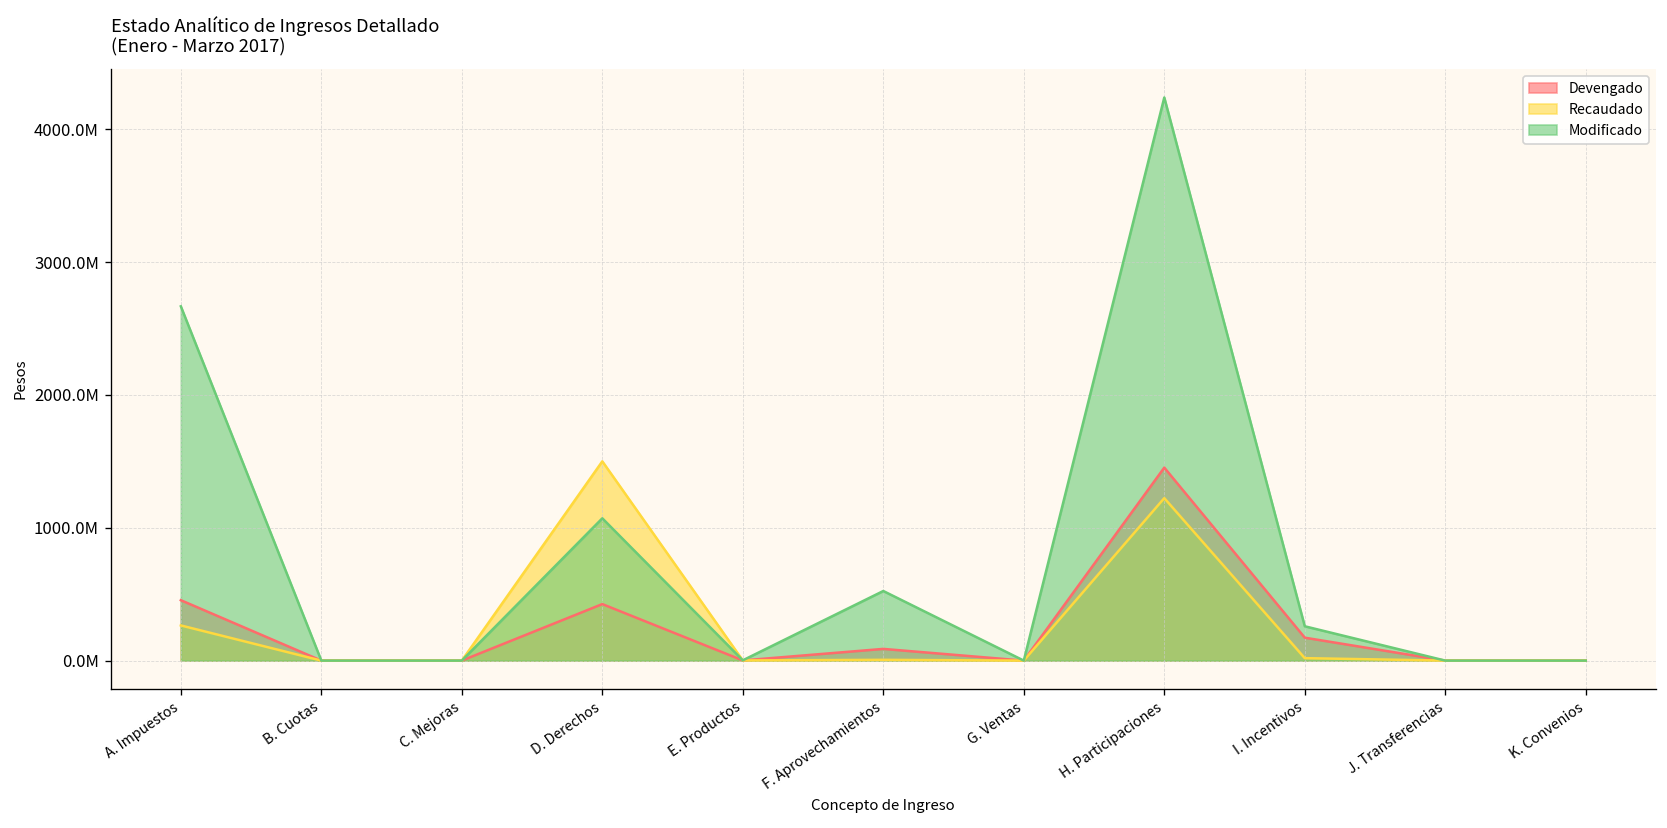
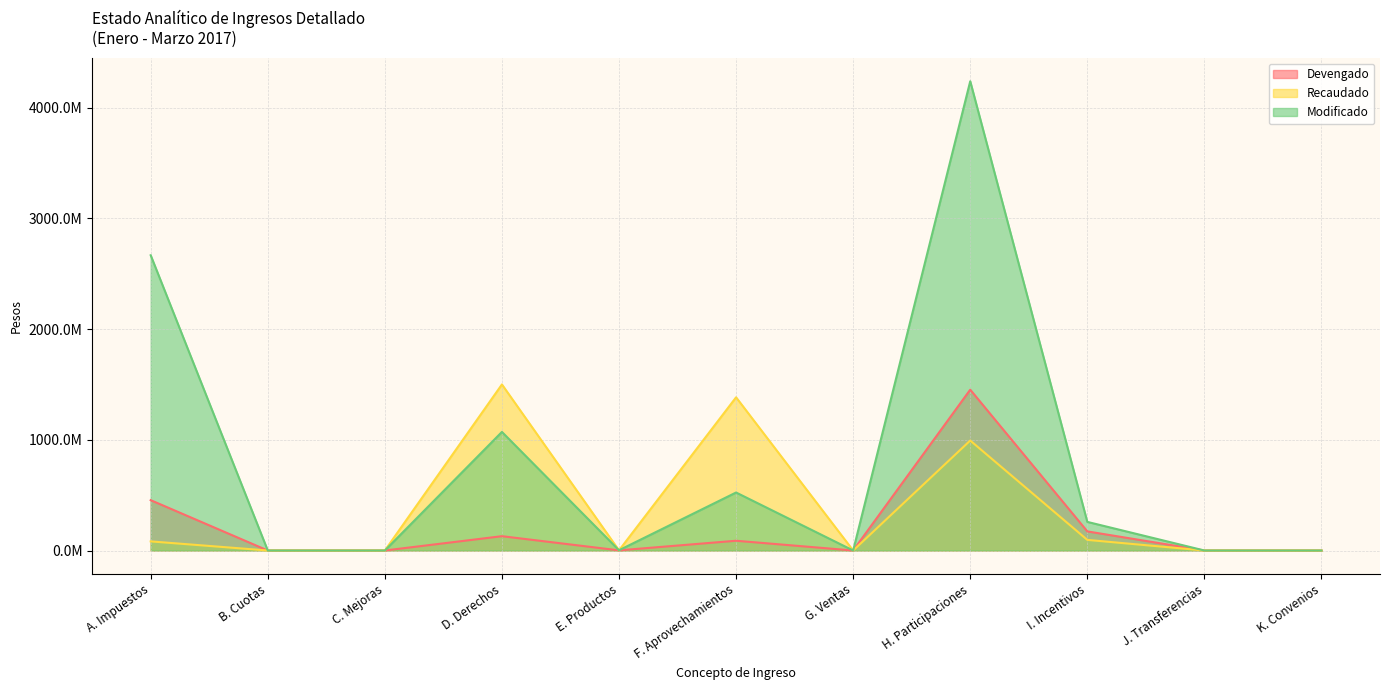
  {
    "Devengado": {
      "A. Impuestos": 450000000,
-     "D. Derechos": 430000000,
+     "D. Derechos": 130000000,
      "F. Aprovechamientos": 90000000,
      "H. Participaciones": 1450000000,
      "I. Incentivos": 170000000
    },
    "Recaudado": {
-     "A. Impuestos": 260000000,
+     "A. Impuestos": 80000000,
      "D. Derechos": 1500000000,
-     "F. Aprovechamientos": 10000000,
-     "H. Participaciones": 1220000000,
-     "I. Incentivos": 20000000
+     "F. Aprovechamientos": 1380000000,
+     "H. Participaciones": 990000000,
+     "I. Incentivos": 100000000
    },
    "Modificado": {
      "A. Impuestos": 2670000000,
      "D. Derechos": 1070000000,
      "F. Aprovechamientos": 520000000,
      "H. Participaciones": 4240000000,
      "I. Incentivos": 260000000
    }
  }
